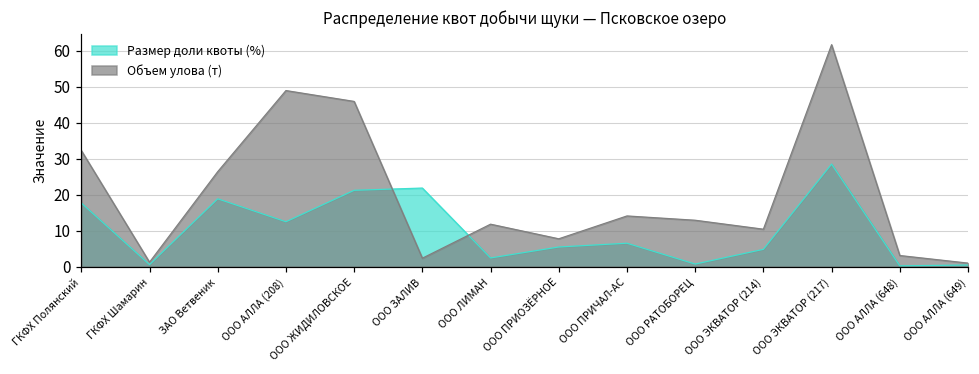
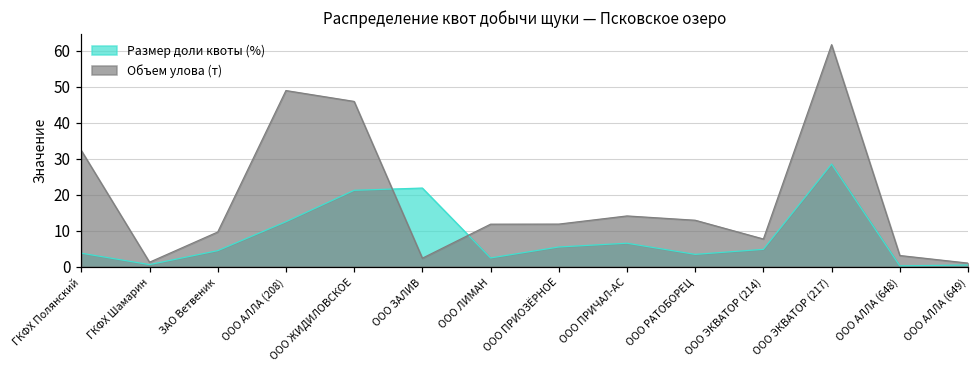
  {
    "Размер доли квоты (%)": {
-     "ГКФХ Полянский": 18,
-     "ЗАО Ветвеник": 19,
+     "ГКФХ Полянский": 4,
+     "ЗАО Ветвеник": 4,
      "ООО АЛЛА (208)": 12,
      "ООО ЖИДИЛОВСКОЕ": 21,
      "ООО ЗАЛИВ": 22,
      "ООО ЛИМАН": 2,
      "ООО ПРИОЗЁРНОЕ": 5,
      "ООО ПРИЧАЛ-АС": 7,
-     "ООО РАТОБОРЕЦ": 1,
+     "ООО РАТОБОРЕЦ": 3,
      "ООО ЭКВАТОР (214)": 5,
      "ООО ЭКВАТОР (217)": 29,
      "ООО АЛЛА (648)": 0
    },
    "Объем улова (т)": {
      "ГКФХ Полянский": 32,
-     "ЗАО Ветвеник": 26,
+     "ЗАО Ветвеник": 10,
      "ООО АЛЛА (208)": 49,
      "ООО ЖИДИЛОВСКОЕ": 46,
      "ООО ЗАЛИВ": 2,
      "ООО ЛИМАН": 12,
-     "ООО ПРИОЗЁРНОЕ": 8,
+     "ООО ПРИОЗЁРНОЕ": 12,
      "ООО ПРИЧАЛ-АС": 14,
      "ООО РАТОБОРЕЦ": 13,
-     "ООО ЭКВАТОР (214)": 10,
+     "ООО ЭКВАТОР (214)": 8,
      "ООО ЭКВАТОР (217)": 62,
      "ООО АЛЛА (648)": 3
    }
  }
